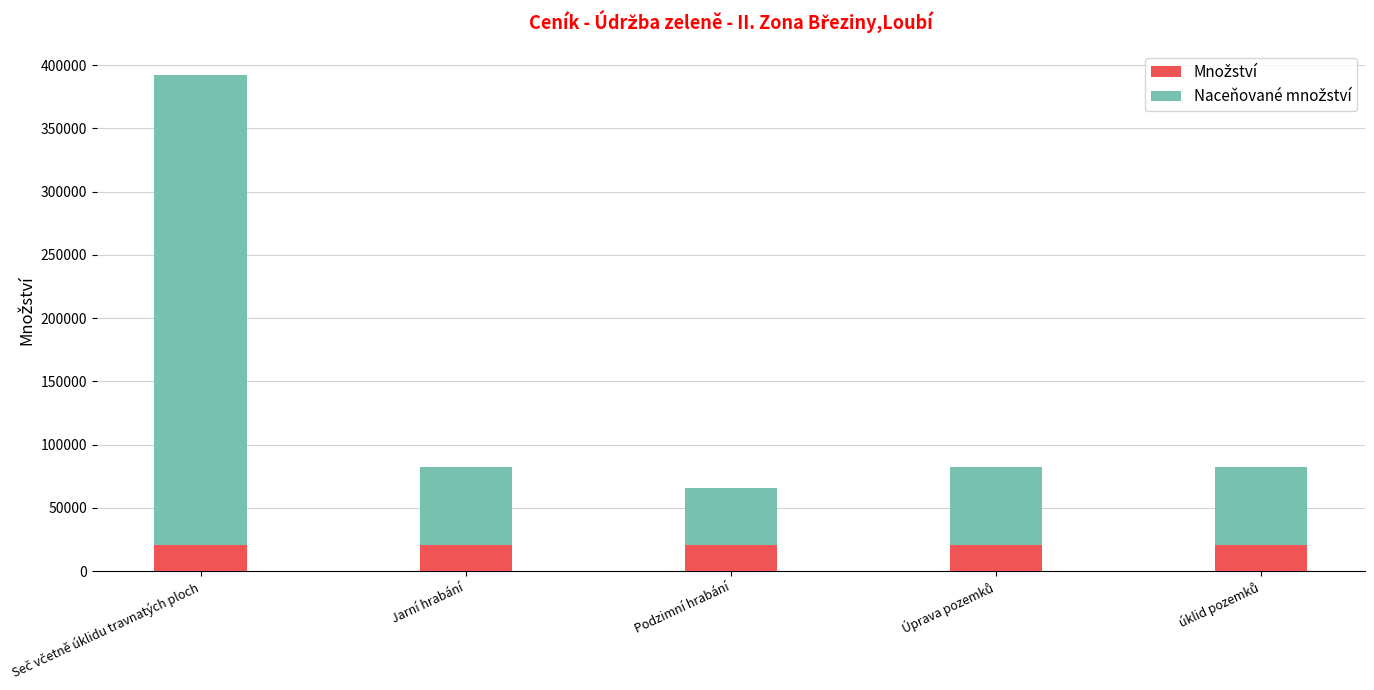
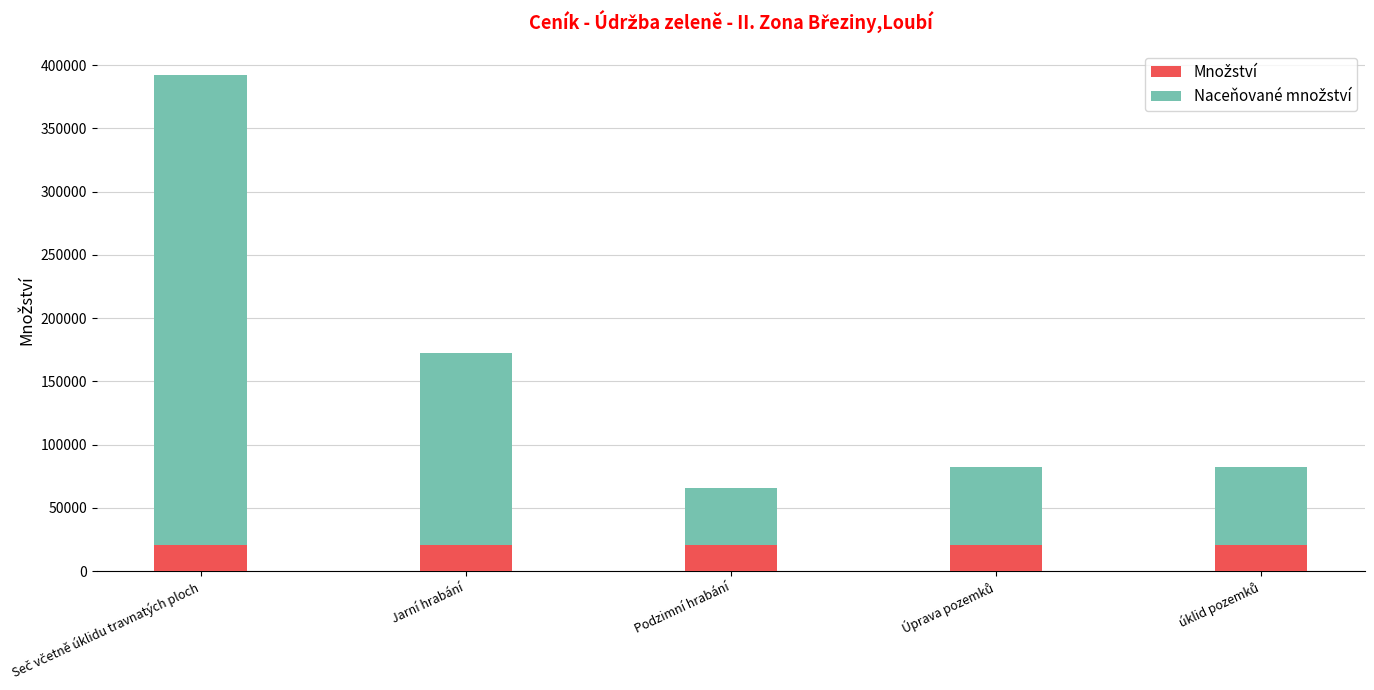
  {
    "Množství": {
      "Seč včetně úklidu travnatých ploch": 21000,
      "Jarní hrabání": 21000,
      "Podzimní hrabání": 21000,
      "Úprava pozemků": 21000,
      "úklid pozemků": 21000
    },
    "Naceňované množství": {
      "Seč včetně úklidu travnatých ploch": 372000,
-     "Jarní hrabání": 62000,
+     "Jarní hrabání": 152000,
      "Podzimní hrabání": 45000,
      "Úprava pozemků": 62000,
      "úklid pozemků": 62000
    }
  }
